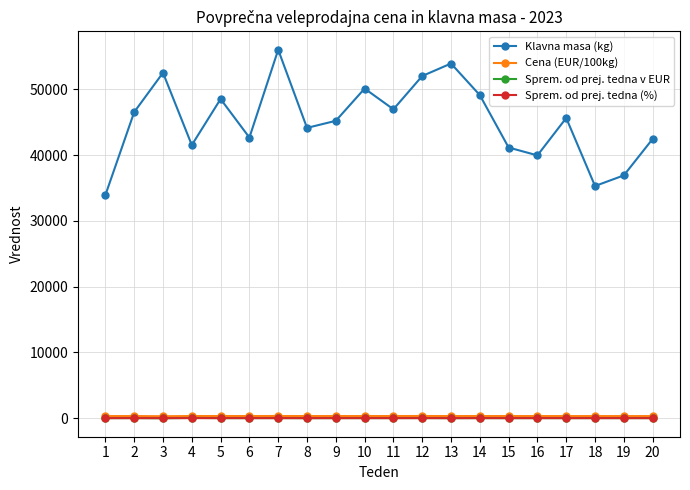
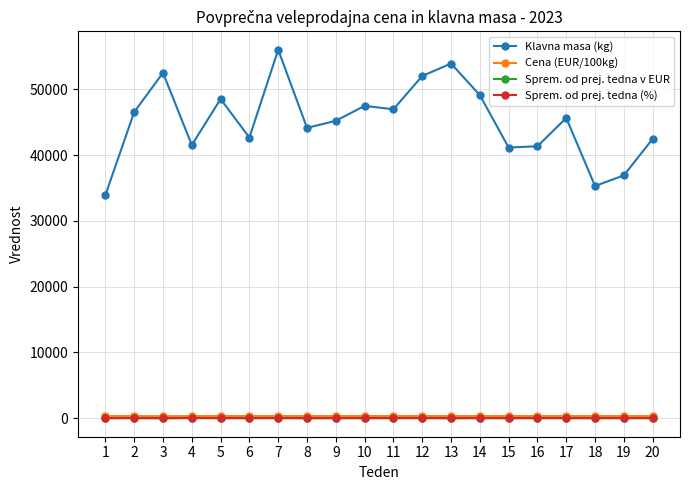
  {
    "Klavna masa (kg)": {
      "1": 34000,
      "2": 47000,
      "3": 53000,
      "4": 42000,
      "5": 49000,
      "6": 43000,
      "7": 56000,
      "8": 44000,
      "9": 45000,
-     "10": 50000,
+     "10": 47000,
      "11": 47000,
      "12": 52000,
      "13": 54000,
      "14": 49000,
      "15": 41000,
-     "16": 40000,
+     "16": 41000,
      "17": 46000,
      "18": 35000,
      "19": 37000,
      "20": 42000
    }
  }
